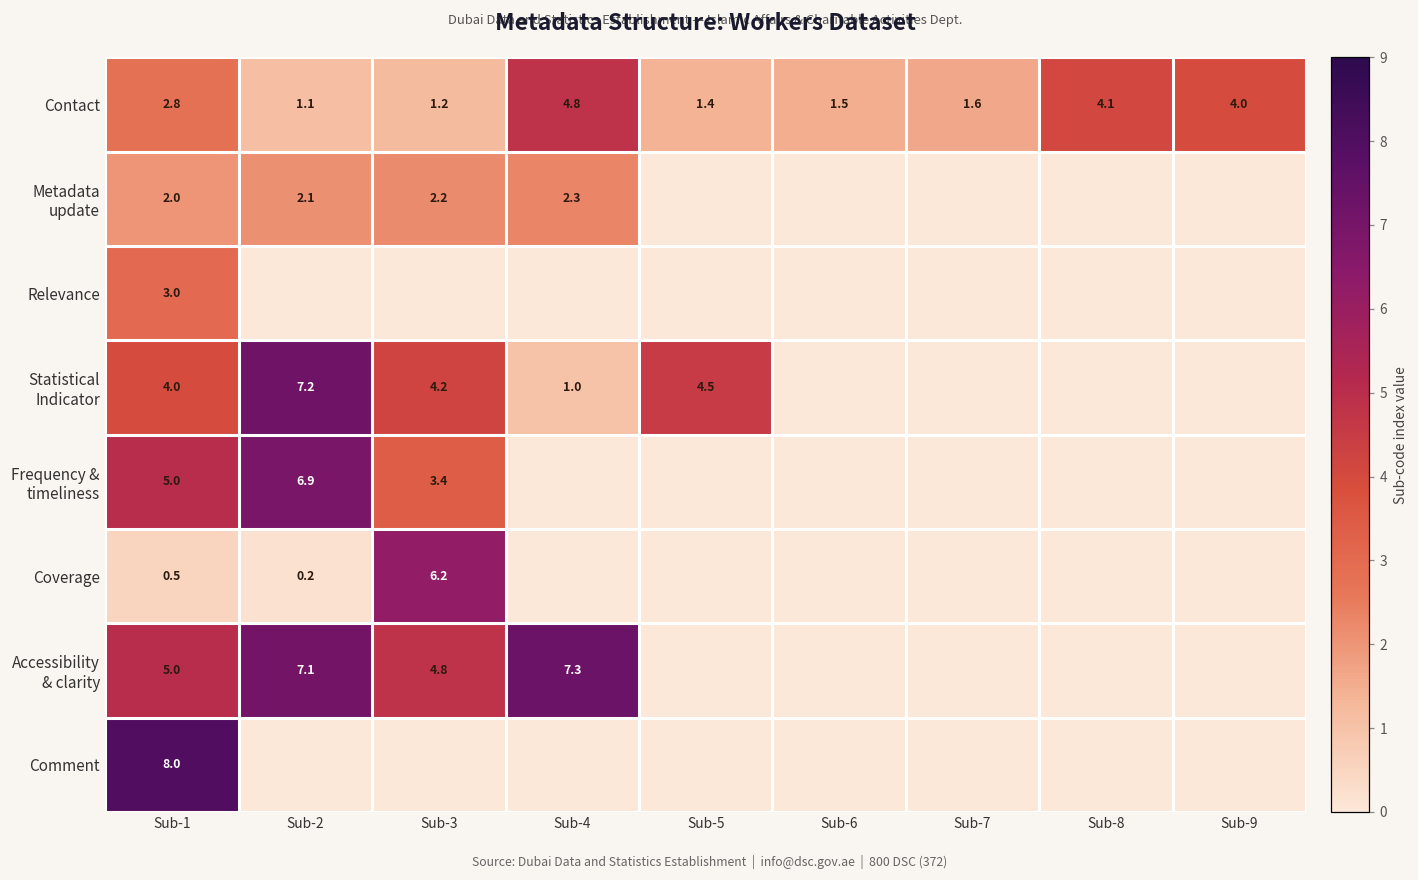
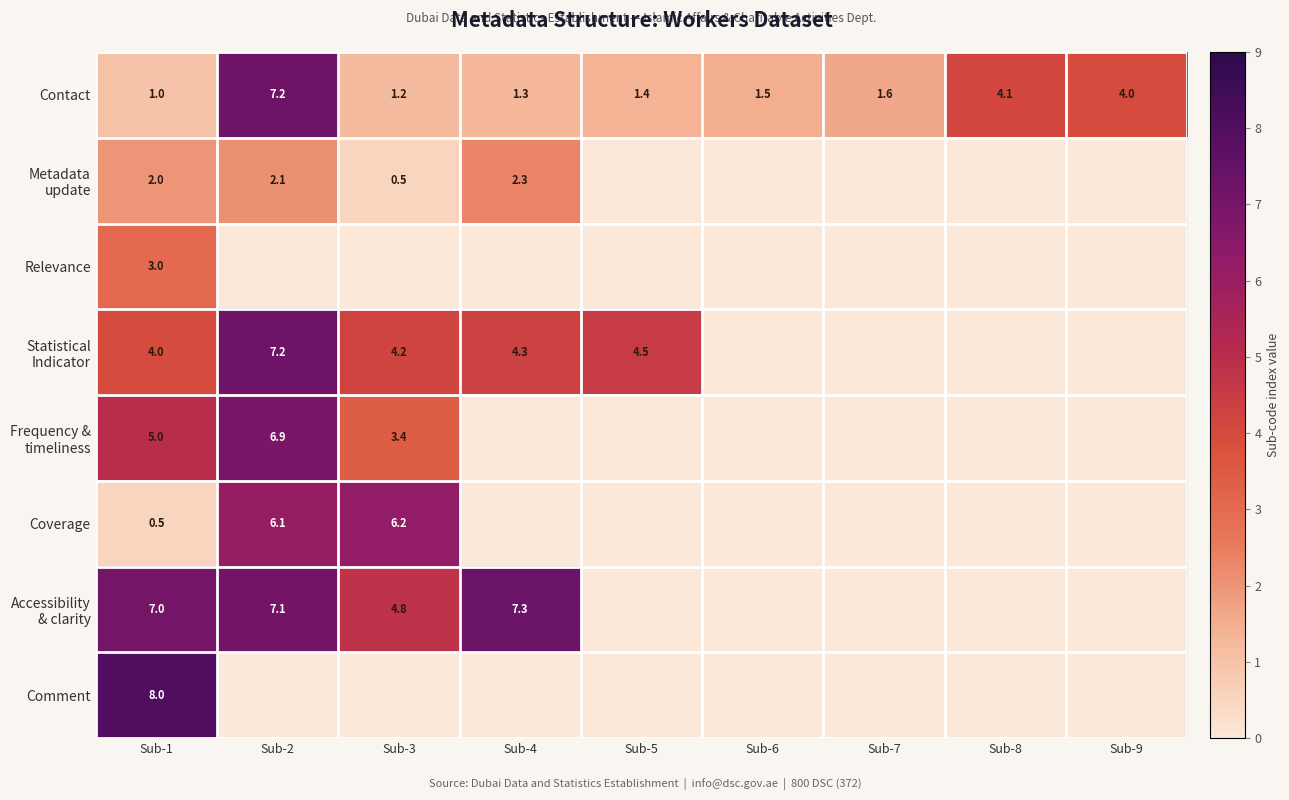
  {
    "Contact": {
-     "Sub-1": 2.8,
-     "Sub-2": 1.1,
+     "Sub-1": 1.0,
+     "Sub-2": 7.2,
      "Sub-3": 1.2,
-     "Sub-4": 4.8,
+     "Sub-4": 1.3,
      "Sub-5": 1.4,
      "Sub-6": 1.5,
      "Sub-7": 1.6,
      "Sub-8": 4.1,
      "Sub-9": 4.0
    },
    "Metadata update": {
      "Sub-1": 2.0,
      "Sub-2": 2.1,
-     "Sub-3": 2.2,
+     "Sub-3": 0.5,
      "Sub-4": 2.3
    },
    "Relevance": {
      "Sub-1": 3.0
    },
    "Statistical Indicator": {
      "Sub-1": 4.0,
      "Sub-2": 7.2,
      "Sub-3": 4.2,
-     "Sub-4": 1.0,
+     "Sub-4": 4.3,
      "Sub-5": 4.5
    },
    "Frequency & timeliness": {
      "Sub-1": 5.0,
      "Sub-2": 6.9,
      "Sub-3": 3.4
    },
    "Coverage": {
      "Sub-1": 0.5,
-     "Sub-2": 0.2,
+     "Sub-2": 6.1,
      "Sub-3": 6.2
    },
    "Accessibility & clarity": {
-     "Sub-1": 5.0,
+     "Sub-1": 7.0,
      "Sub-2": 7.1,
      "Sub-3": 4.8,
      "Sub-4": 7.3
    },
    "Comment": {
      "Sub-1": 8.0
    }
  }
